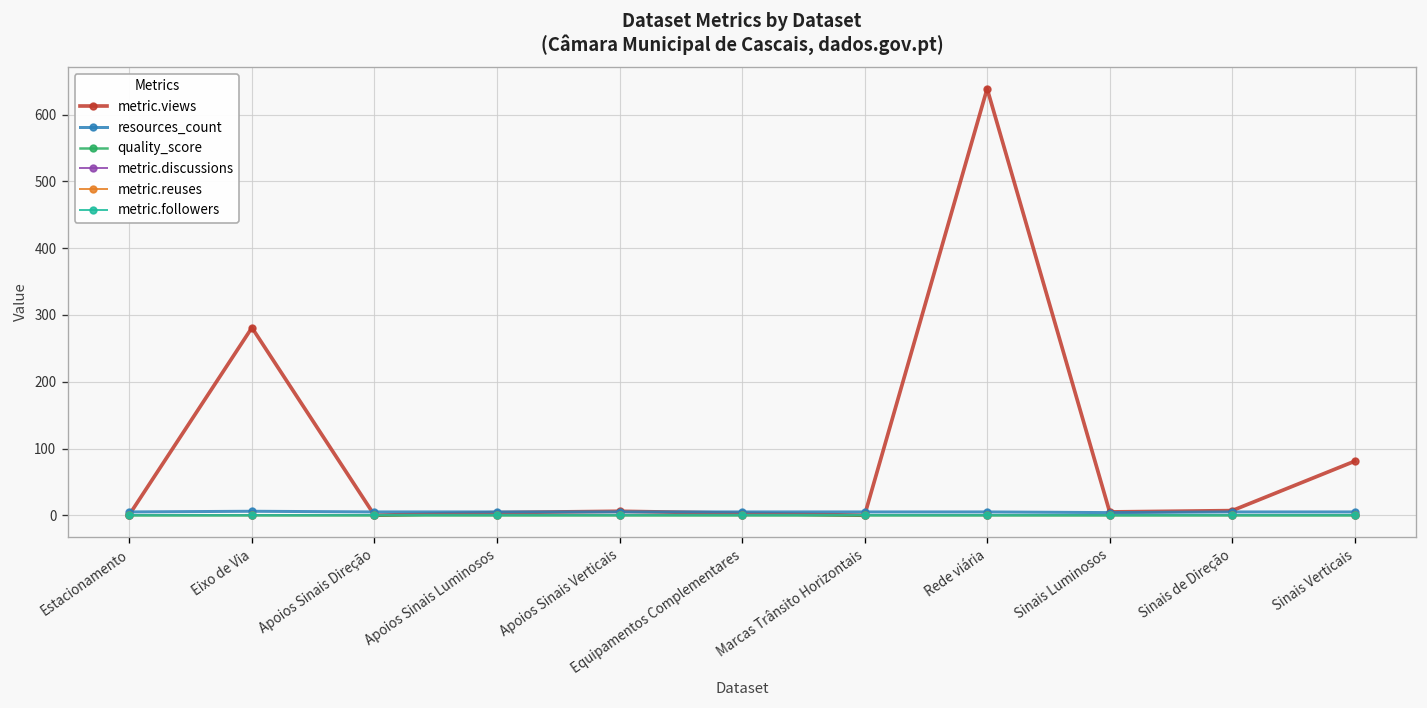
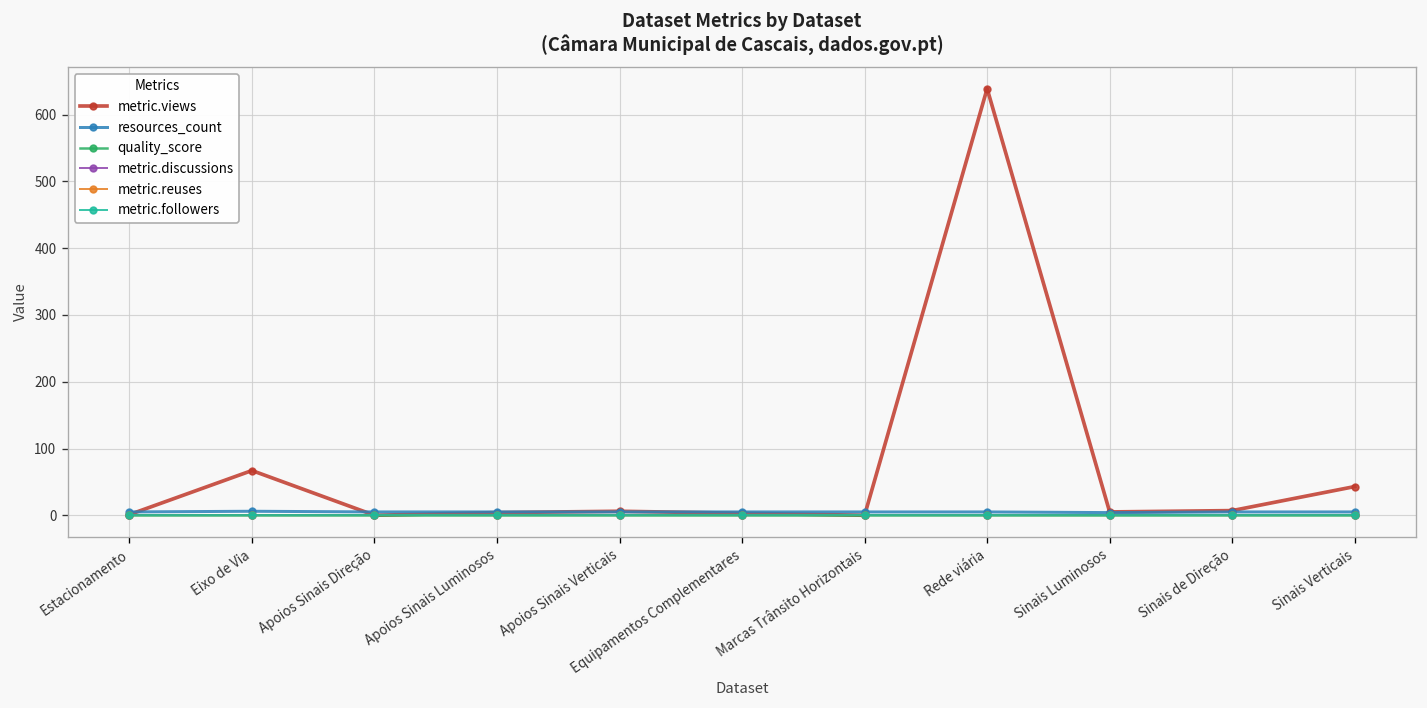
  {
    "metric.views": {
-     "Eixo de Via": 280,
+     "Eixo de Via": 70,
      "Rede viária": 640,
-     "Sinais Verticais": 80
+     "Sinais Verticais": 40
    },
    "resources_count": {
      "Eixo de Via": 10
    },
    "metric.followers": {
      "Eixo de Via": 0,
      "Apoios Sinais Verticais": 0,
      "Rede viária": 0,
      "Sinais de Direção": 0,
      "Sinais Verticais": 0
    }
  }
